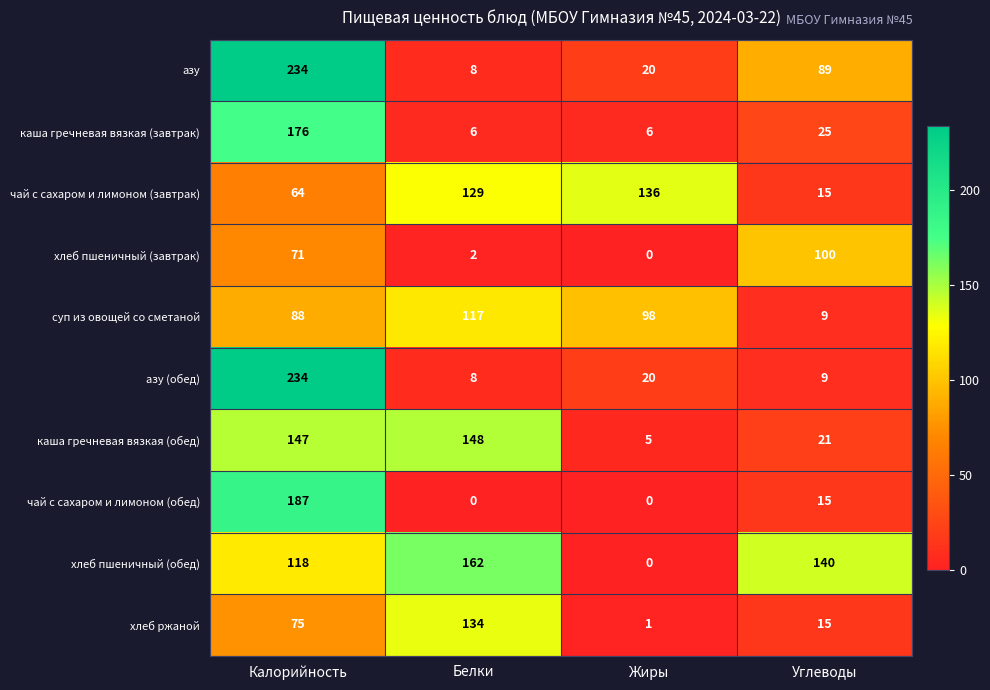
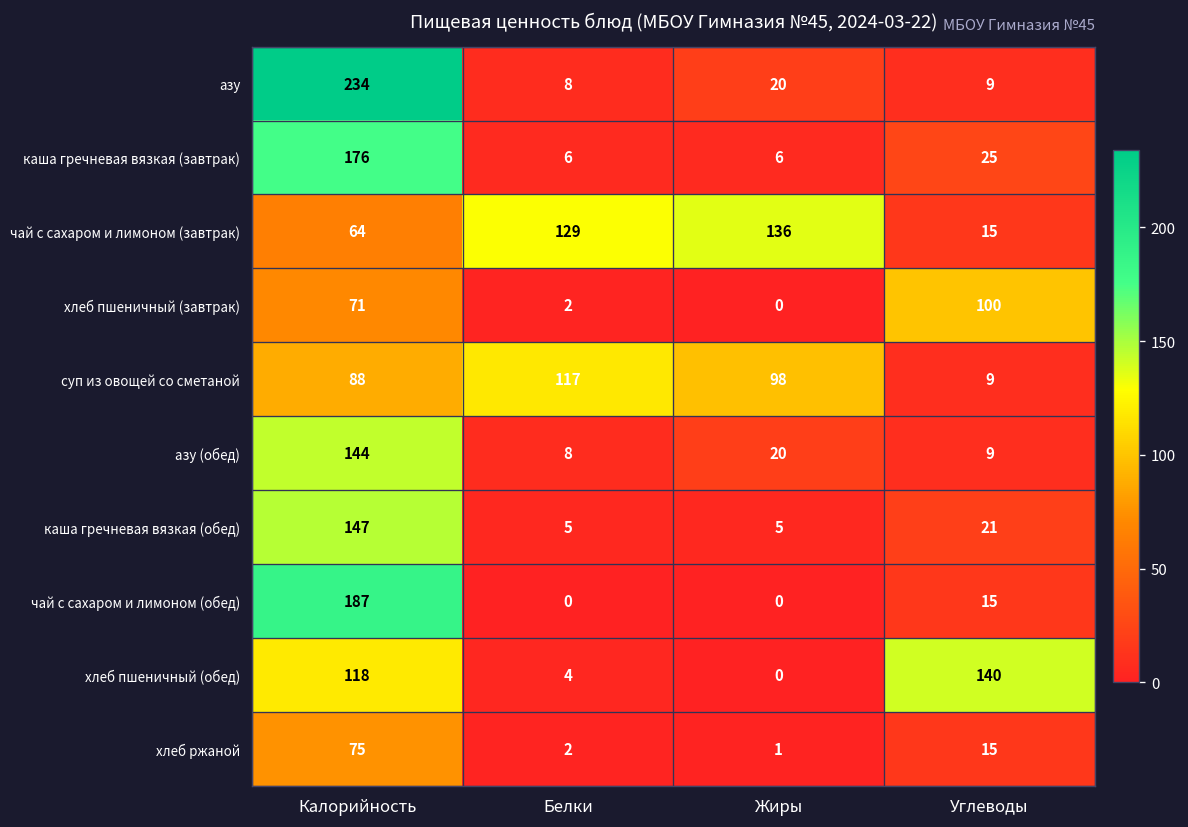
  {
    "азу": {
      "Калорийность": 234,
      "Белки": 8,
      "Жиры": 20,
-     "Углеводы": 89
+     "Углеводы": 9
    },
    "каша гречневая вязкая (завтрак)": {
      "Калорийность": 176,
      "Белки": 6,
      "Жиры": 6,
      "Углеводы": 25
    },
    "чай с сахаром и лимоном (завтрак)": {
      "Калорийность": 64,
      "Белки": 129,
      "Жиры": 136,
      "Углеводы": 15
    },
    "хлеб пшеничный (завтрак)": {
      "Калорийность": 71,
      "Белки": 2,
      "Жиры": 0,
      "Углеводы": 100
    },
    "суп из овощей со сметаной": {
      "Калорийность": 88,
      "Белки": 117,
      "Жиры": 98,
      "Углеводы": 9
    },
    "азу (обед)": {
-     "Калорийность": 234,
+     "Калорийность": 144,
      "Белки": 8,
      "Жиры": 20,
      "Углеводы": 9
    },
    "каша гречневая вязкая (обед)": {
      "Калорийность": 147,
-     "Белки": 148,
+     "Белки": 5,
      "Жиры": 5,
      "Углеводы": 21
    },
    "чай с сахаром и лимоном (обед)": {
      "Калорийность": 187,
      "Белки": 0,
      "Жиры": 0,
      "Углеводы": 15
    },
    "хлеб пшеничный (обед)": {
      "Калорийность": 118,
-     "Белки": 162,
+     "Белки": 4,
      "Жиры": 0,
      "Углеводы": 140
    },
    "хлеб ржаной": {
      "Калорийность": 75,
-     "Белки": 134,
+     "Белки": 2,
      "Жиры": 1,
      "Углеводы": 15
    }
  }
